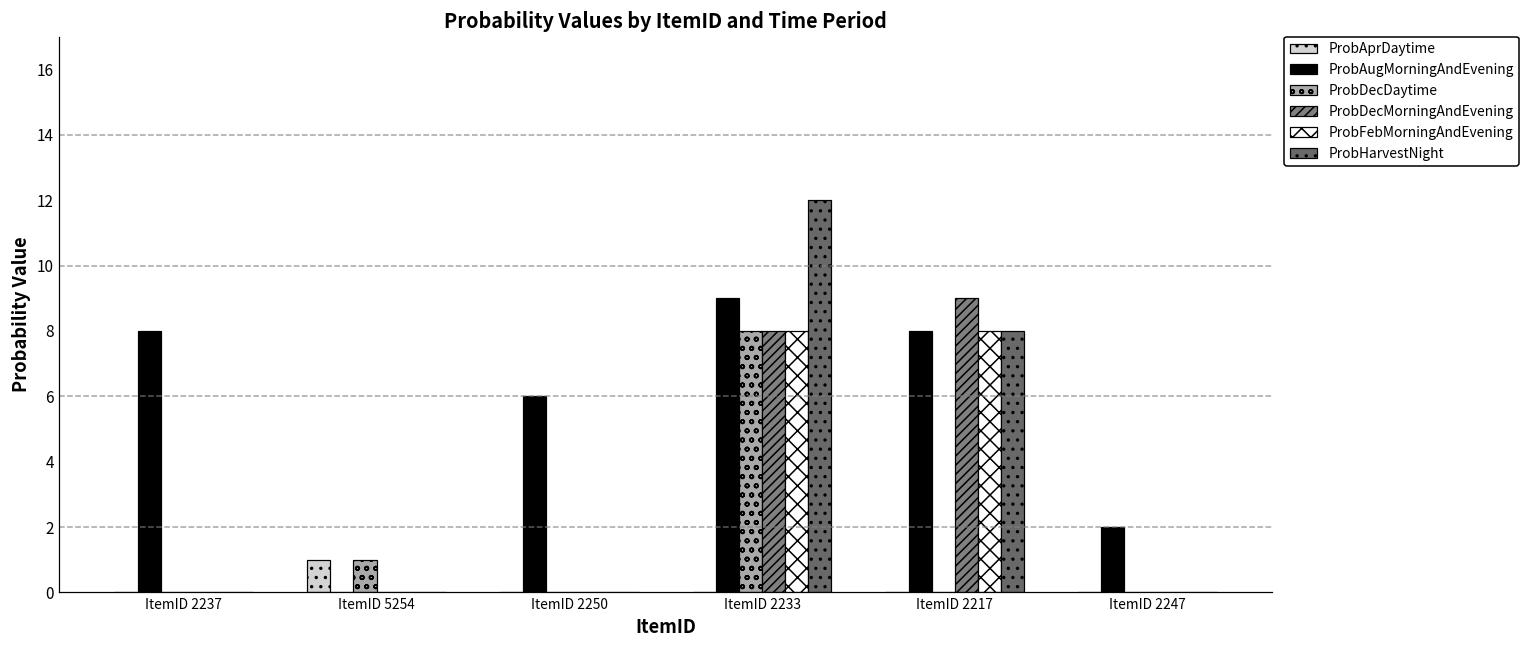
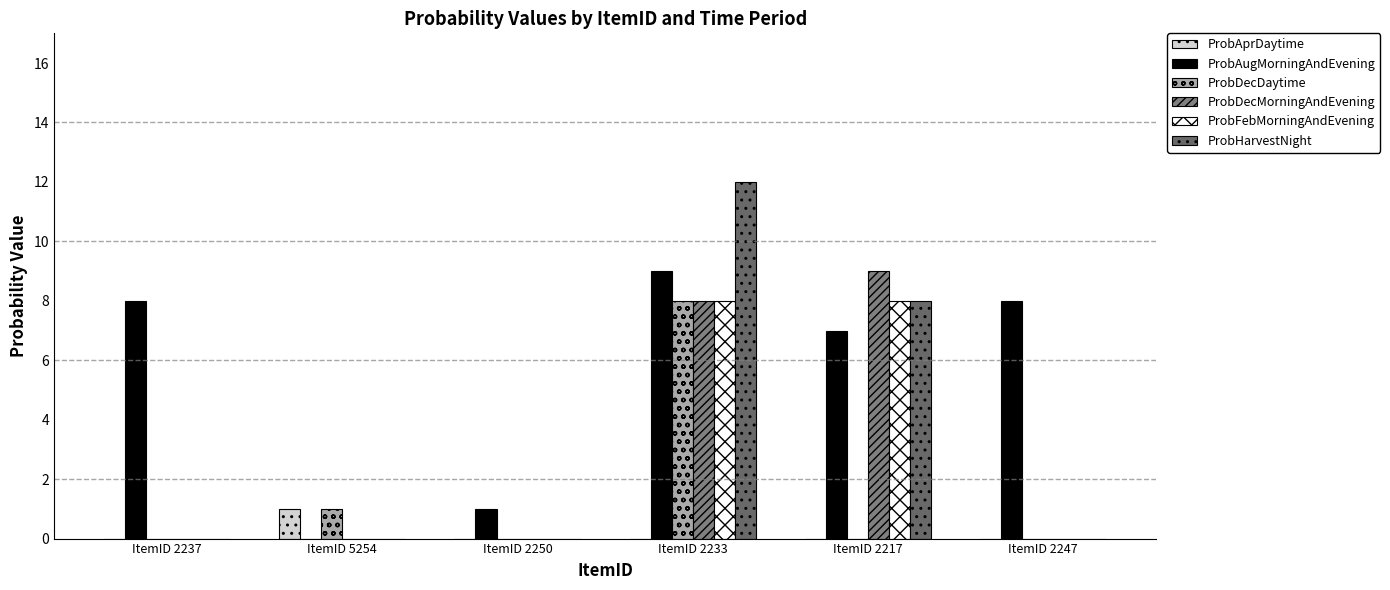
  {
    "ProbAprDaytime": {
      "ItemID 2237": 0,
      "ItemID 5254": 1,
      "ItemID 2250": 0,
      "ItemID 2233": 0,
      "ItemID 2217": 0,
      "ItemID 2247": 0
    },
    "ProbAugMorningAndEvening": {
      "ItemID 2237": 8,
      "ItemID 5254": 0,
-     "ItemID 2250": 6,
+     "ItemID 2250": 1,
      "ItemID 2233": 9,
-     "ItemID 2217": 8,
-     "ItemID 2247": 2
+     "ItemID 2217": 7,
+     "ItemID 2247": 8
    },
    "ProbDecDaytime": {
      "ItemID 2237": 0,
      "ItemID 5254": 1,
      "ItemID 2250": 0,
      "ItemID 2233": 8,
      "ItemID 2217": 0,
      "ItemID 2247": 0
    },
    "ProbFebMorningAndEvening": {
      "ItemID 2237": 0,
      "ItemID 5254": 0,
      "ItemID 2250": 0,
      "ItemID 2233": 8,
      "ItemID 2217": 8,
      "ItemID 2247": 0
    }
  }
